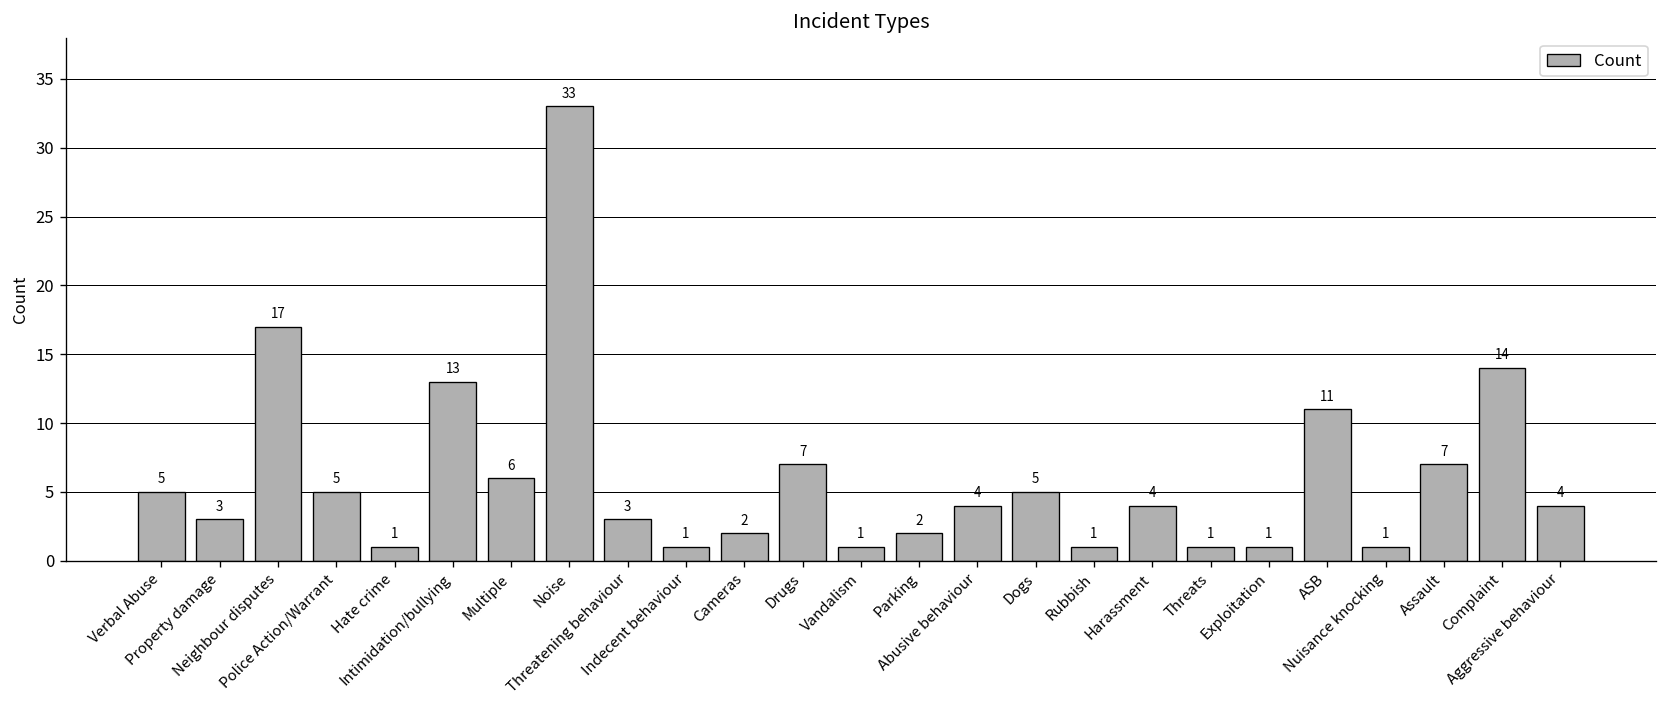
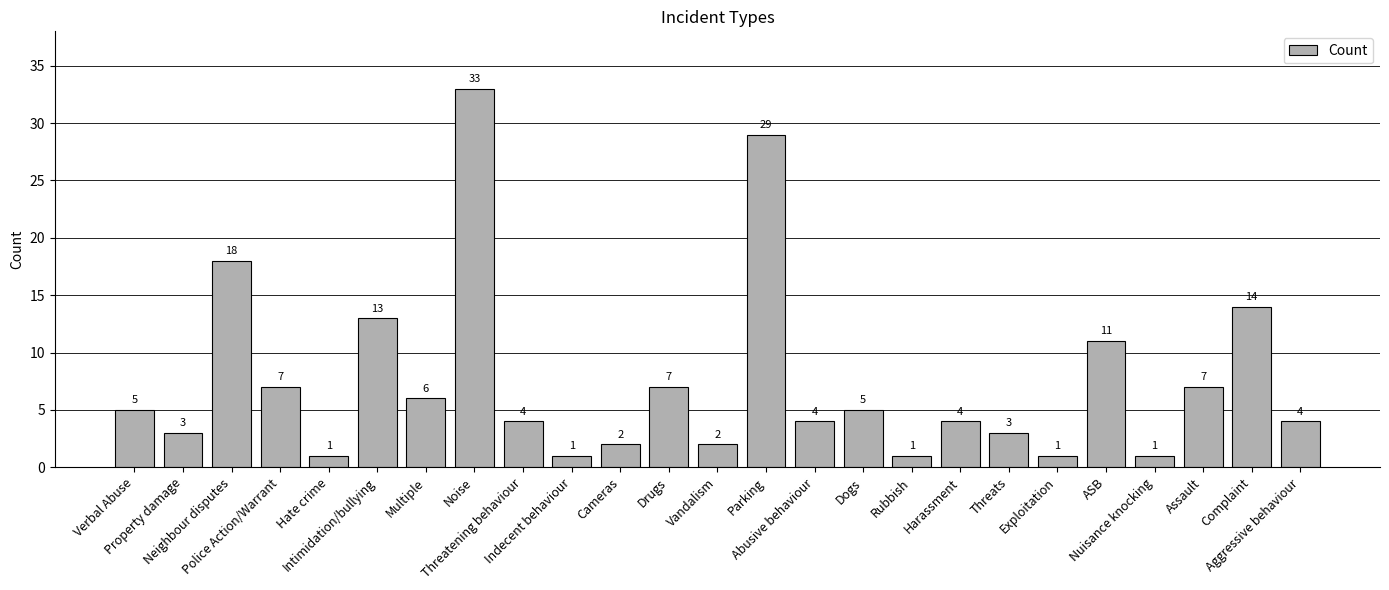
  {
    "Verbal Abuse": 5,
    "Property damage": 3,
-   "Neighbour disputes": 17,
-   "Police Action/Warrant": 5,
+   "Neighbour disputes": 18,
+   "Police Action/Warrant": 7,
    "Hate crime": 1,
    "Intimidation/bullying": 13,
    "Multiple": 6,
    "Noise": 33,
-   "Threatening behaviour": 3,
+   "Threatening behaviour": 4,
    "Indecent behaviour": 1,
    "Cameras": 2,
    "Drugs": 7,
-   "Vandalism": 1,
-   "Parking": 2,
+   "Vandalism": 2,
+   "Parking": 29,
    "Abusive behaviour": 4,
    "Dogs": 5,
    "Rubbish": 1,
    "Harassment": 4,
-   "Threats": 1,
+   "Threats": 3,
    "Exploitation": 1,
    "ASB": 11,
    "Nuisance knocking": 1,
    "Assault": 7,
    "Complaint": 14,
    "Aggressive behaviour": 4
  }
